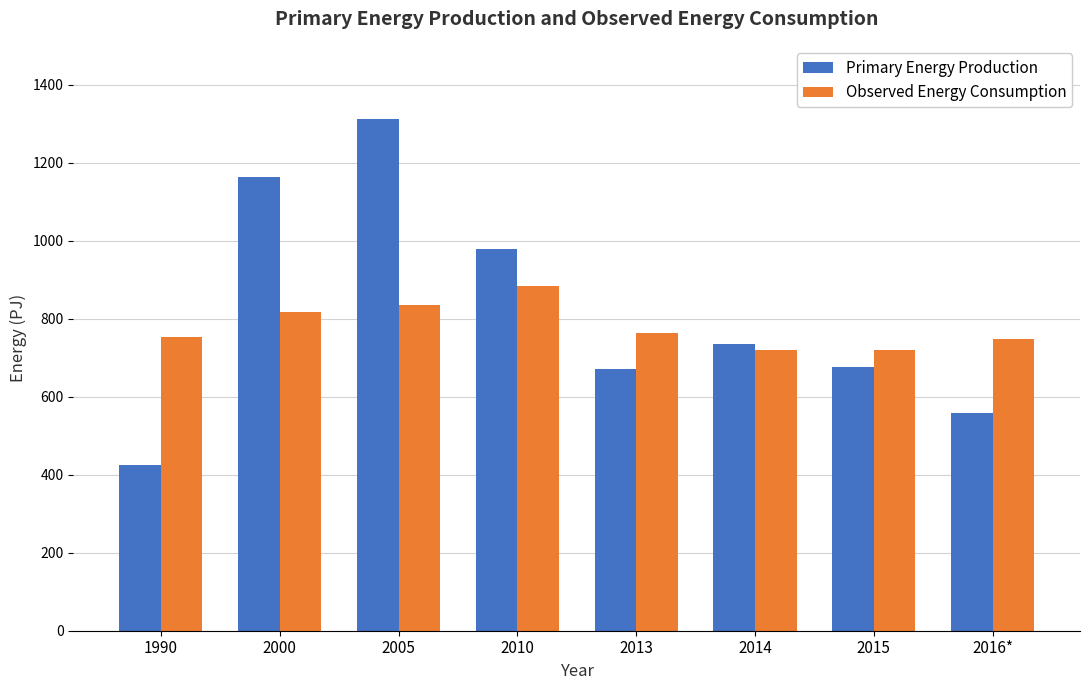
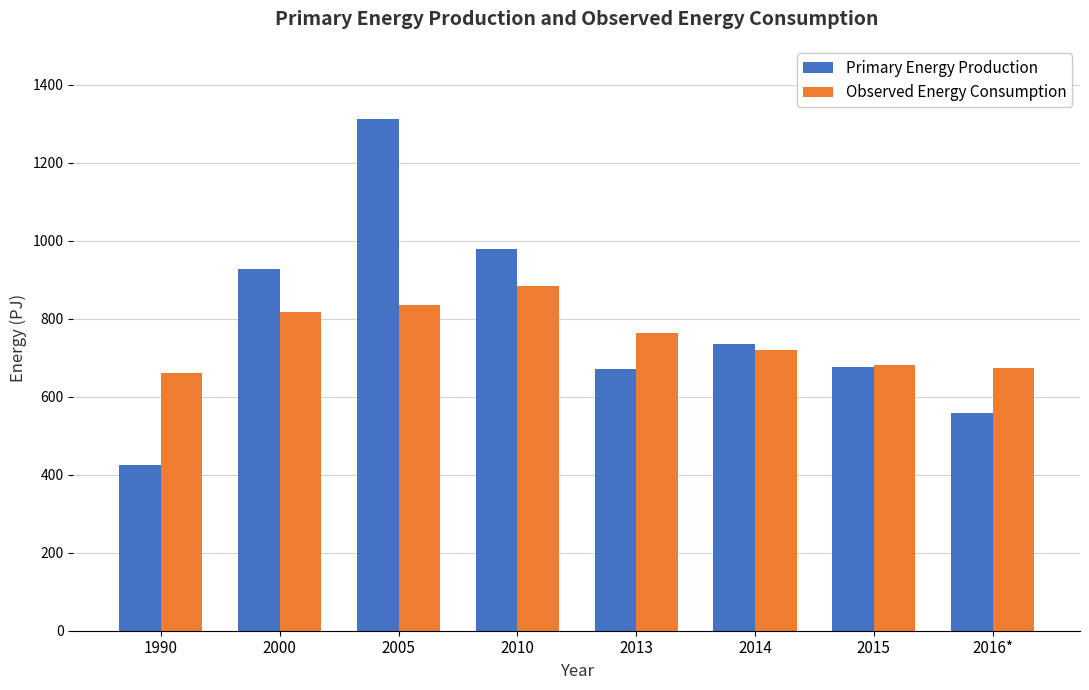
  {
    "Primary Energy Production": {
      "1990": 420,
-     "2000": 1160,
+     "2000": 930,
      "2005": 1310,
      "2010": 980,
      "2013": 670,
      "2014": 740,
      "2015": 680,
      "2016*": 560
    },
    "Observed Energy Consumption": {
-     "1990": 750,
+     "1990": 660,
      "2000": 820,
      "2005": 830,
      "2010": 880,
      "2013": 760,
      "2014": 720,
-     "2015": 720,
-     "2016*": 750
+     "2015": 680,
+     "2016*": 670
    }
  }
